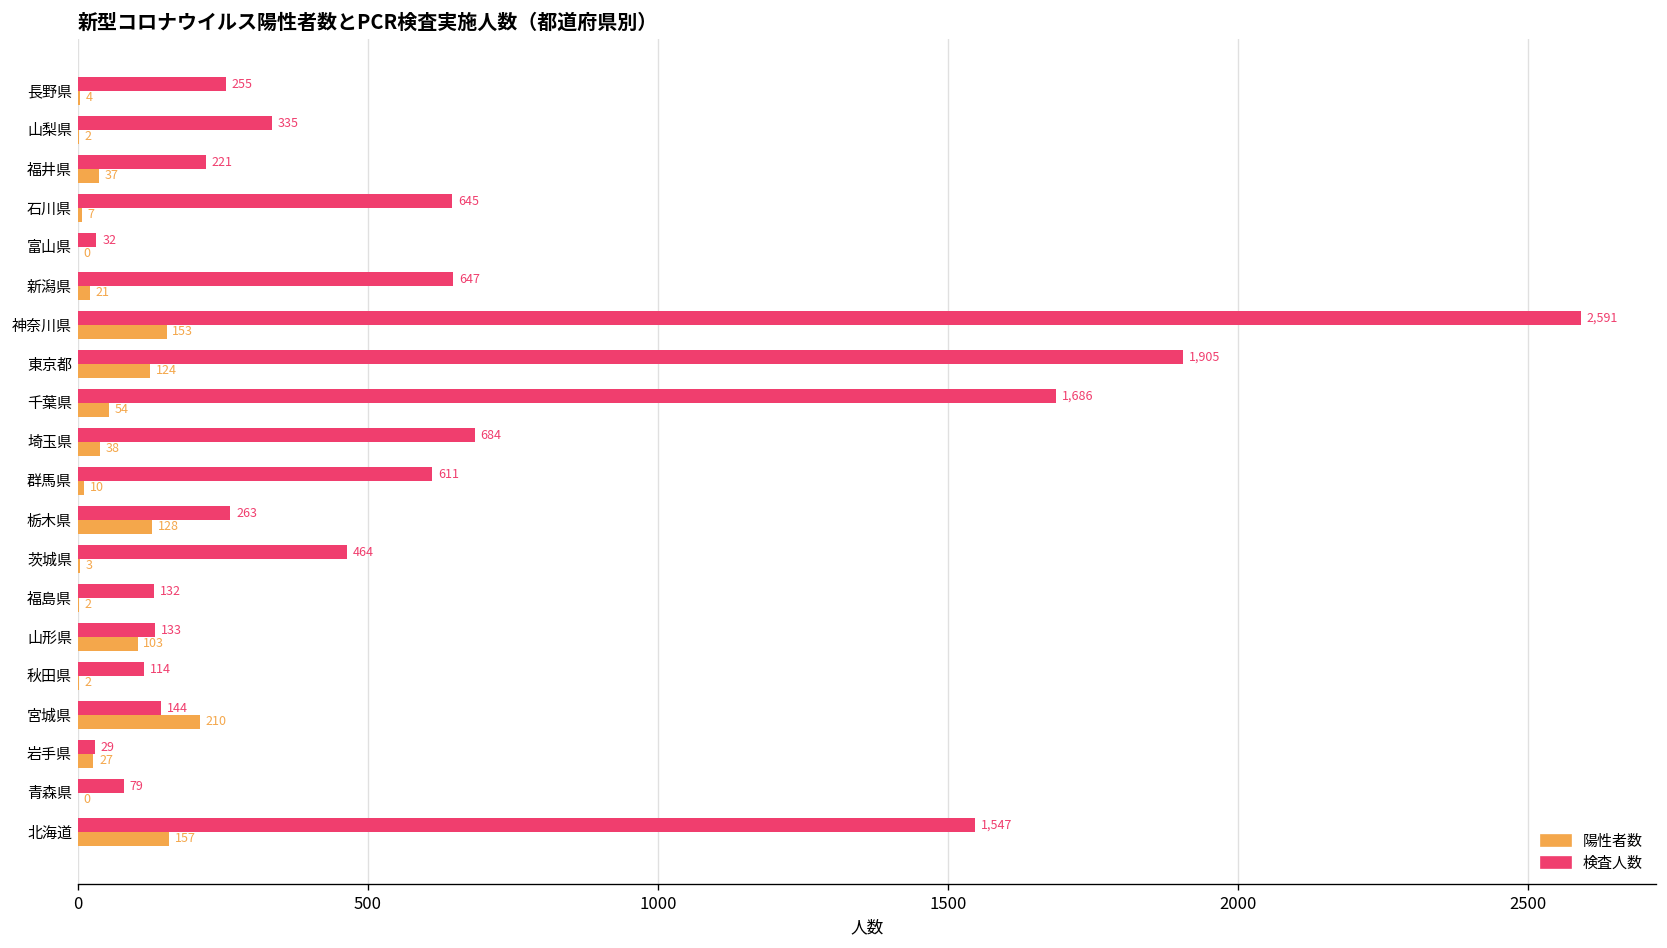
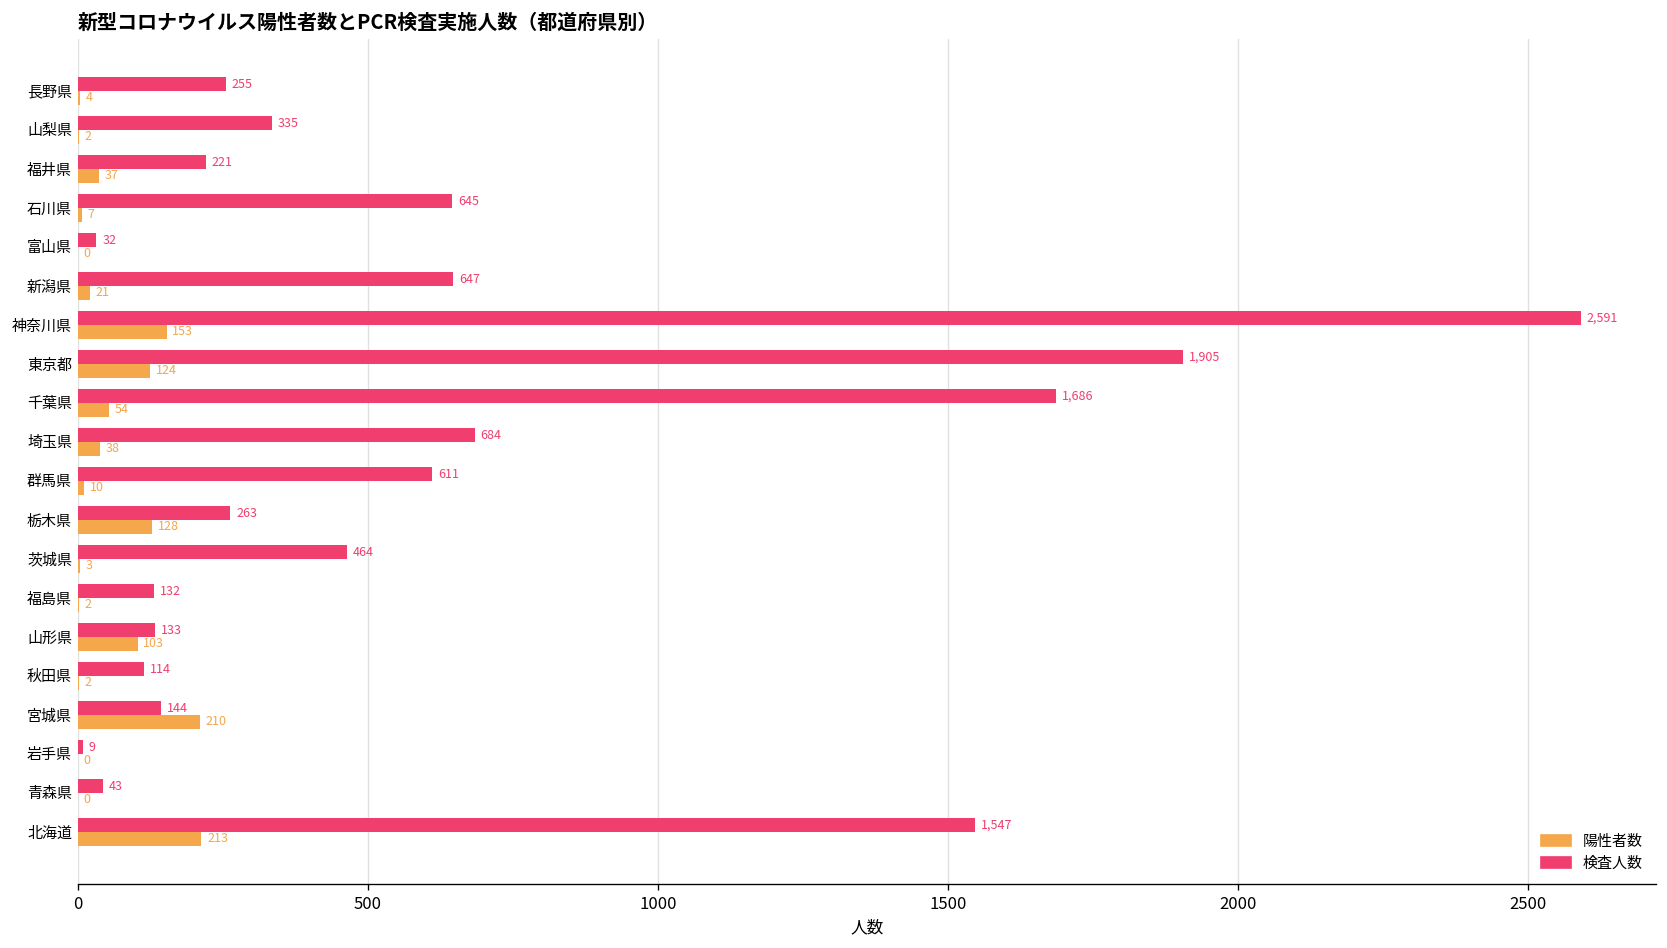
  {
    "検査人数": {
      "長野県": "255",
      "山梨県": "335",
      "福井県": "221",
      "石川県": "645",
      "富山県": "32",
      "新潟県": "647",
      "神奈川県": "2,591",
      "東京都": "1,905",
      "千葉県": "1,686",
      "埼玉県": "684",
      "群馬県": "611",
      "栃木県": "263",
      "茨城県": "464",
      "福島県": "132",
      "山形県": "133",
      "秋田県": "114",
      "宮城県": "144",
-     "岩手県": "29",
-     "青森県": "79",
+     "岩手県": "9",
+     "青森県": "43",
      "北海道": "1,547"
    },
    "陽性者数": {
      "長野県": "4",
      "山梨県": "2",
      "福井県": "37",
      "石川県": "7",
      "富山県": "0",
      "新潟県": "21",
      "神奈川県": "153",
      "東京都": "124",
      "千葉県": "54",
      "埼玉県": "38",
      "群馬県": "10",
      "栃木県": "128",
      "茨城県": "3",
      "福島県": "2",
      "山形県": "103",
      "秋田県": "2",
      "宮城県": "210",
-     "岩手県": "27",
+     "岩手県": "0",
      "青森県": "0",
-     "北海道": "157"
+     "北海道": "213"
    }
  }
